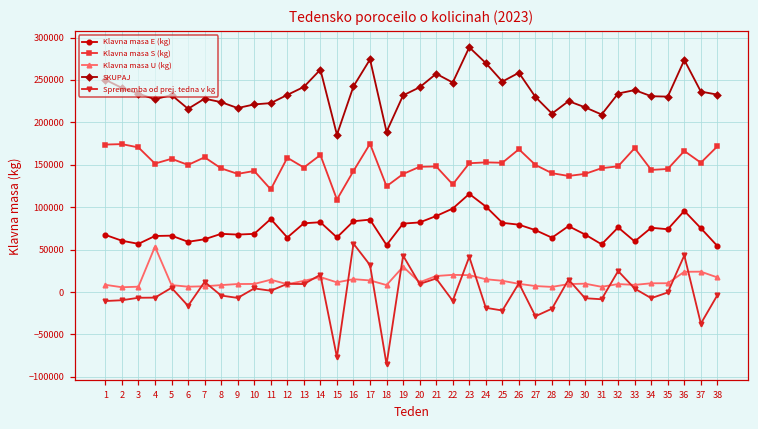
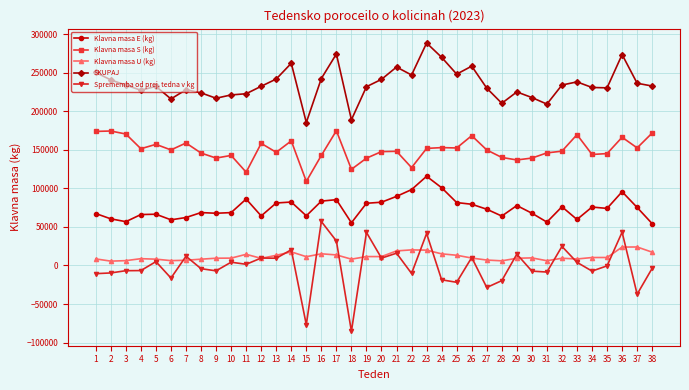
  {
    "Klavna masa U (kg)": {
      "1": 10000,
      "2": 10000,
      "3": 10000,
-     "4": 50000,
+     "4": 10000,
      "6": 10000,
      "7": 10000,
      "8": 10000,
      "9": 10000,
      "10": 10000,
      "11": 10000,
      "13": 10000,
      "15": 10000,
      "16": 20000,
      "17": 10000,
      "18": 10000,
-     "19": 30000,
+     "19": 10000,
      "22": 20000,
      "23": 20000,
      "24": 20000,
      "25": 10000,
      "27": 10000,
      "28": 10000,
      "29": 10000,
      "30": 10000,
      "31": 10000,
      "32": 10000,
      "33": 10000,
      "34": 10000,
      "35": 10000,
      "36": 20000,
      "37": 20000,
      "38": 20000
    }
  }
